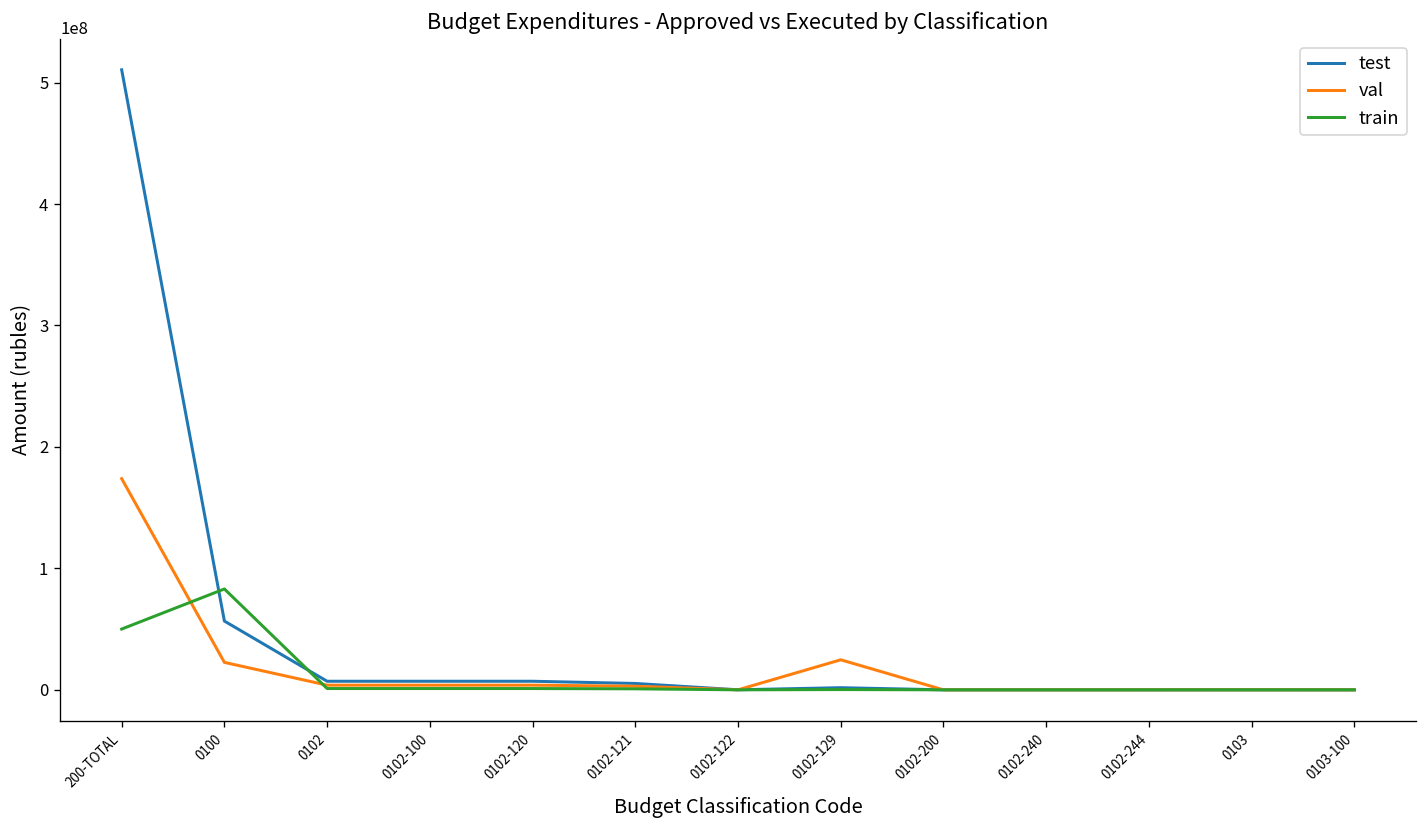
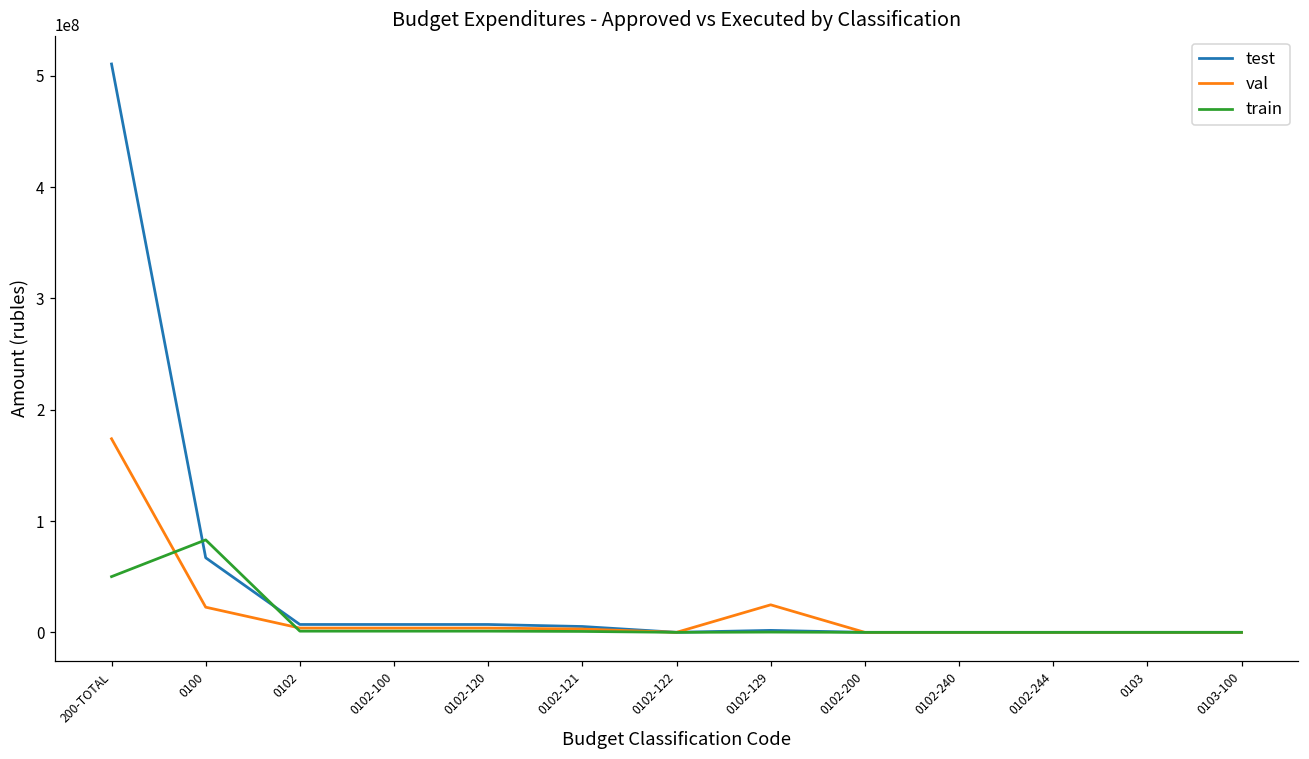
  {
    "test": {
      "200-TOTAL": 511000000,
-     "0100": 57000000,
+     "0100": 67000000,
      "0102": 7000000,
      "0102-100": 7000000,
      "0102-120": 7000000
    },
    "val": {
      "200-TOTAL": 174000000,
      "0100": 23000000,
      "0102": 4000000,
      "0102-100": 4000000,
      "0102-120": 4000000,
      "0102-129": 25000000
    },
    "train": {
      "200-TOTAL": 50000000,
      "0100": 83000000,
      "0102": 1000000,
      "0102-100": 1000000,
      "0102-120": 1000000
    }
  }
